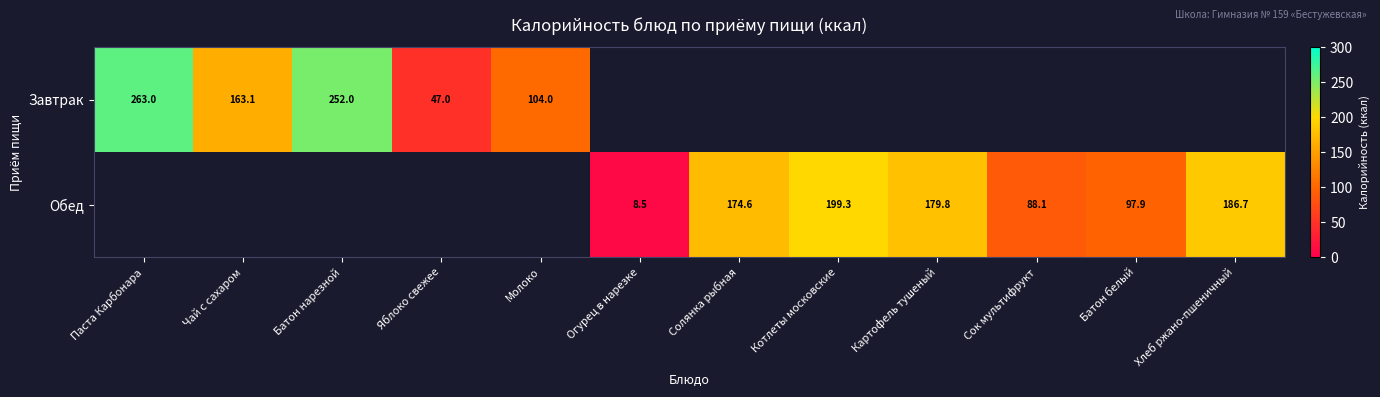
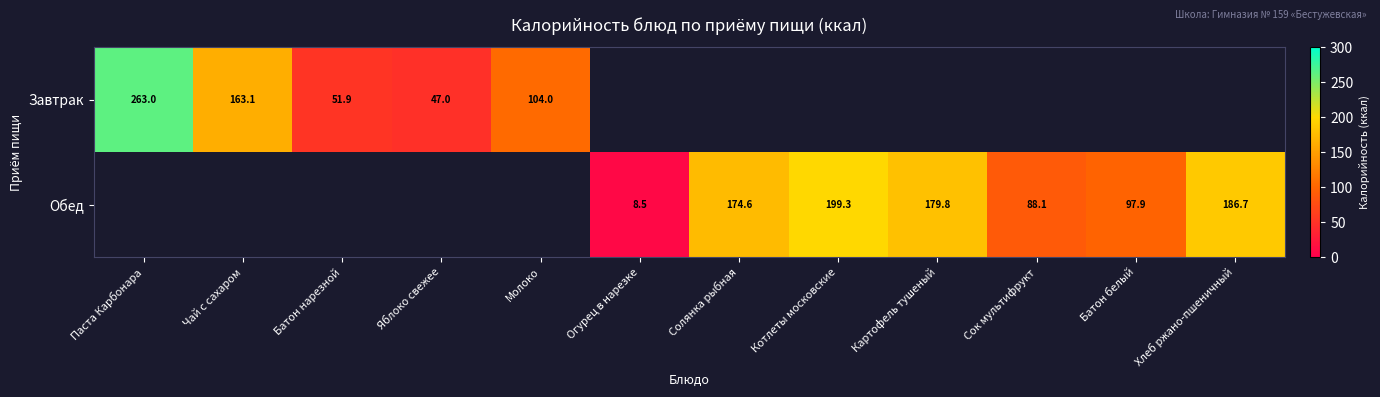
  {
    "Завтрак": {
      "Паста Карбонара": 263.0,
      "Чай с сахаром": 163.1,
-     "Батон нарезной": 252.0,
+     "Батон нарезной": 51.9,
      "Яблоко свежее": 47.0,
      "Молоко": 104.0
    },
    "Обед": {
      "Огурец в нарезке": 8.5,
      "Солянка рыбная": 174.6,
      "Котлеты московские": 199.3,
      "Картофель тушеный": 179.8,
      "Сок мультифрукт": 88.1,
      "Батон белый": 97.9,
      "Хлеб ржано-пшеничный": 186.7
    }
  }
